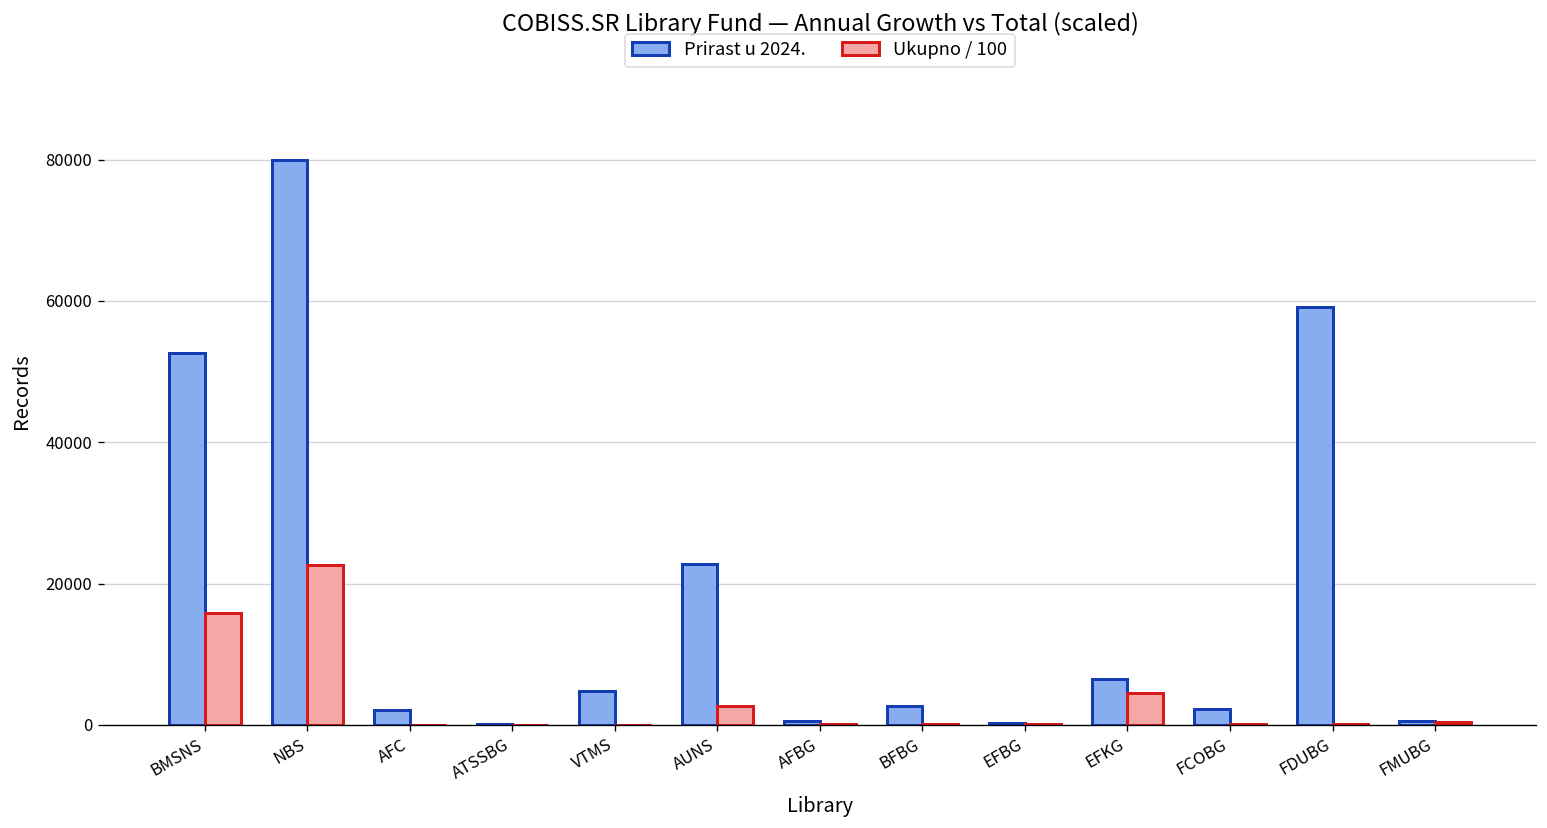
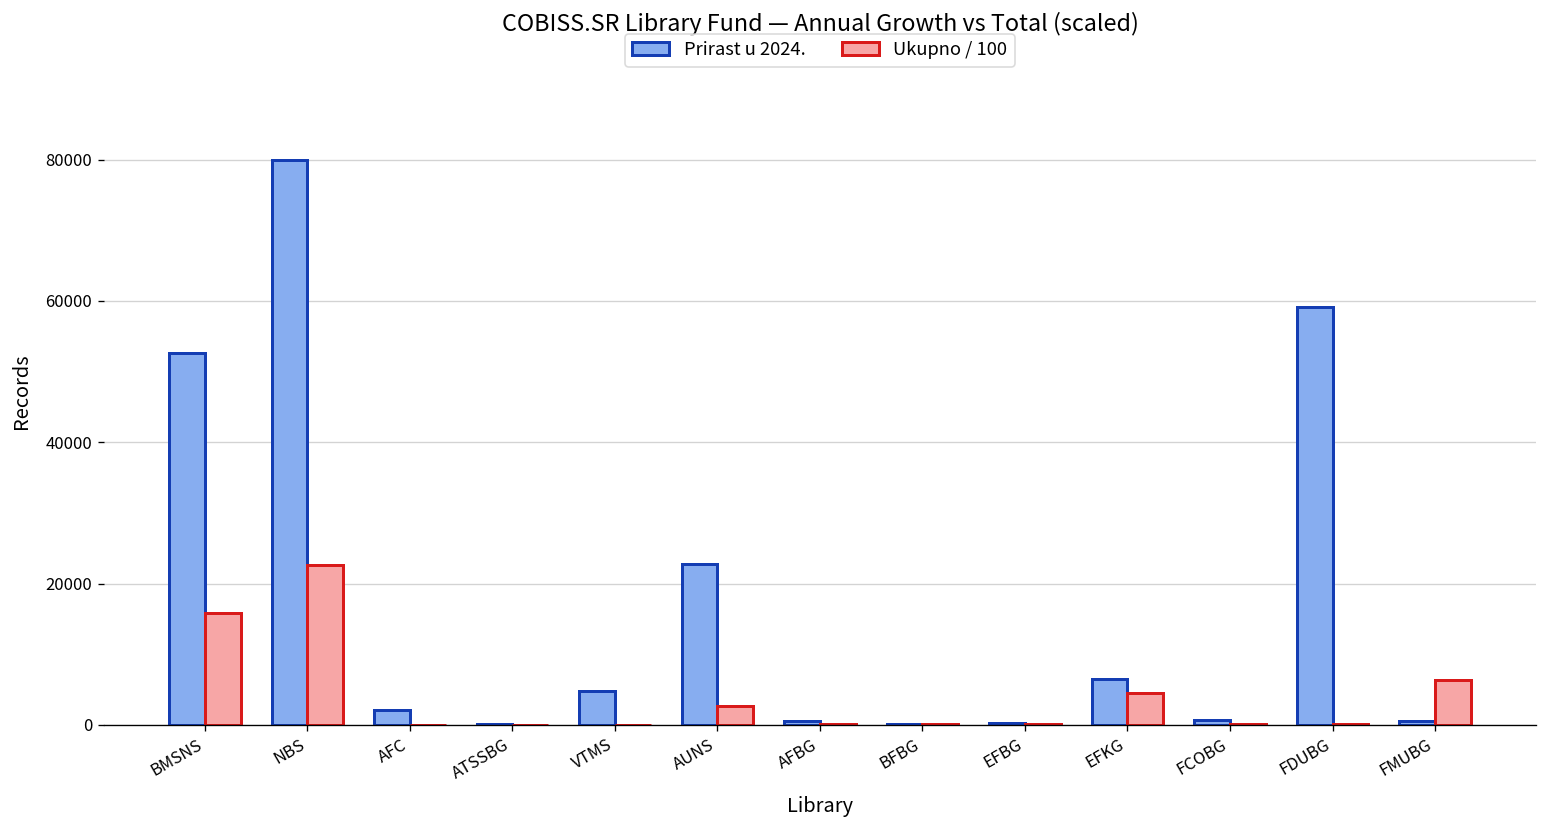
  {
    "Prirast u 2024.": {
      "BMSNS": 53000,
      "NBS": 80000,
      "AFC": 2000,
      "VTMS": 5000,
      "AUNS": 23000,
      "AFBG": 1000,
-     "BFBG": 3000,
+     "BFBG": 0,
      "EFKG": 6000,
-     "FCOBG": 2000,
+     "FCOBG": 1000,
      "FDUBG": 59000,
      "FMUBG": 1000
    },
    "Ukupno / 100": {
      "BMSNS": 16000,
      "NBS": 23000,
      "AUNS": 3000,
      "EFKG": 4000,
-     "FMUBG": 0
+     "FMUBG": 6000
    }
  }
